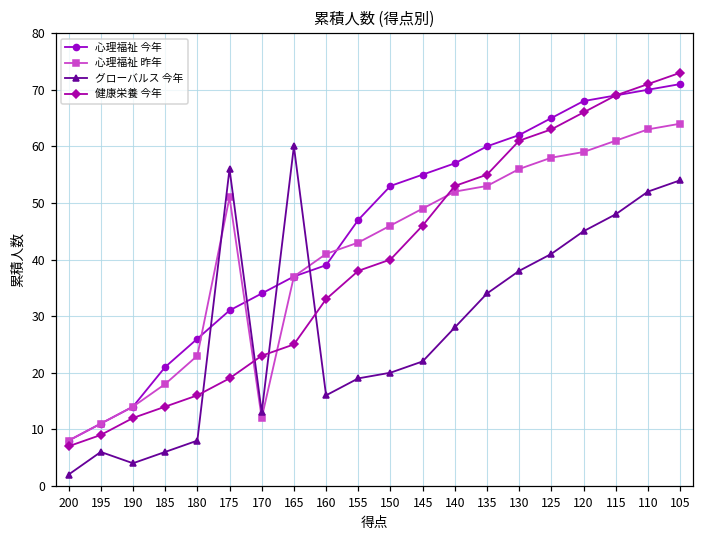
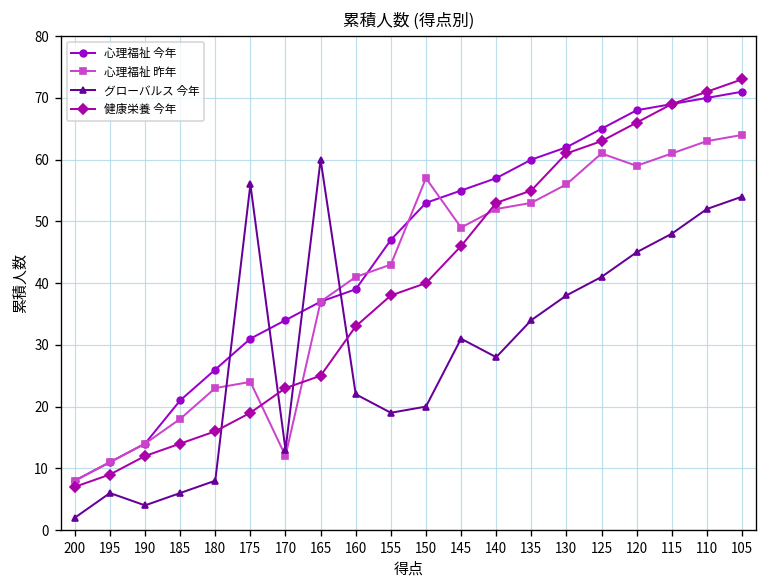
  {
    "心理福祉 昨年": {
      "185": 18,
      "180": 23,
-     "175": 51,
+     "175": 24,
      "170": 12,
      "160": 41,
      "155": 43,
-     "150": 46,
+     "150": 57,
      "145": 49,
      "140": 52,
      "135": 53,
      "130": 56,
-     "125": 58,
+     "125": 61,
      "120": 59,
      "115": 61,
      "110": 63,
      "105": 64
    },
    "グローバルス 今年": {
      "200": 2,
      "195": 6,
      "190": 4,
      "185": 6,
      "180": 8,
      "175": 56,
      "170": 13,
      "165": 60,
-     "160": 16,
+     "160": 22,
      "155": 19,
      "150": 20,
-     "145": 22,
+     "145": 31,
      "140": 28,
      "135": 34,
      "130": 38,
      "125": 41,
      "120": 45,
      "115": 48,
      "110": 52,
      "105": 54
    }
  }
